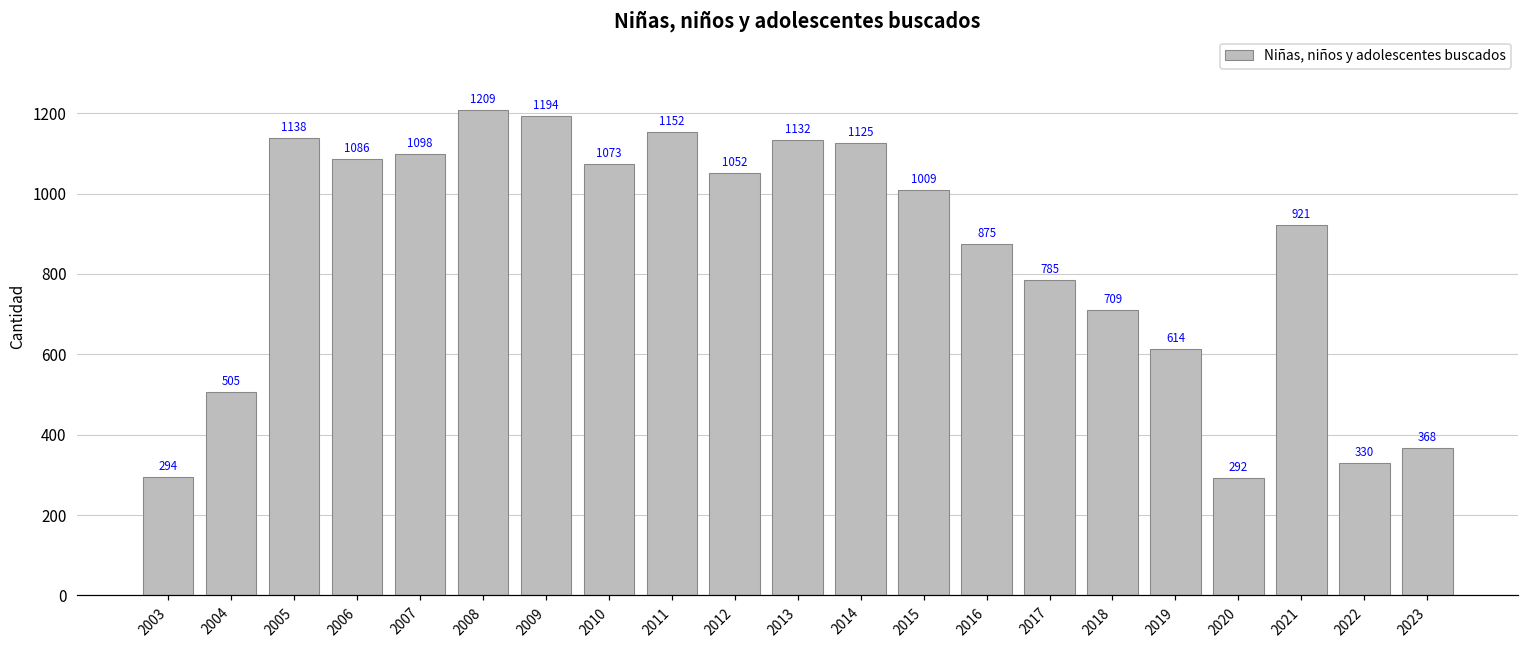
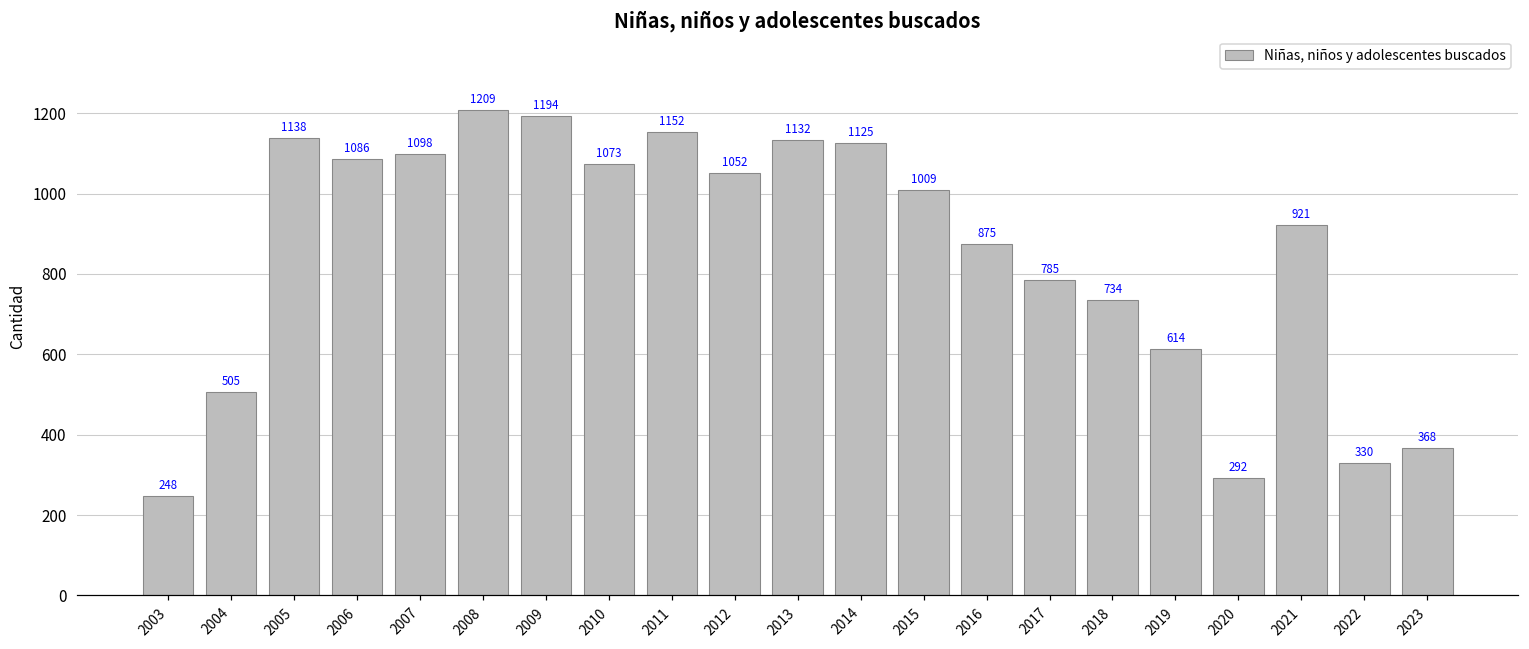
  {
-   "2003": 294,
+   "2003": 248,
    "2004": 505,
    "2005": 1138,
    "2006": 1086,
    "2007": 1098,
    "2008": 1209,
    "2009": 1194,
    "2010": 1073,
    "2011": 1152,
    "2012": 1052,
    "2013": 1132,
    "2014": 1125,
    "2015": 1009,
    "2016": 875,
    "2017": 785,
-   "2018": 709,
+   "2018": 734,
    "2019": 614,
    "2020": 292,
    "2021": 921,
    "2022": 330,
    "2023": 368
  }
